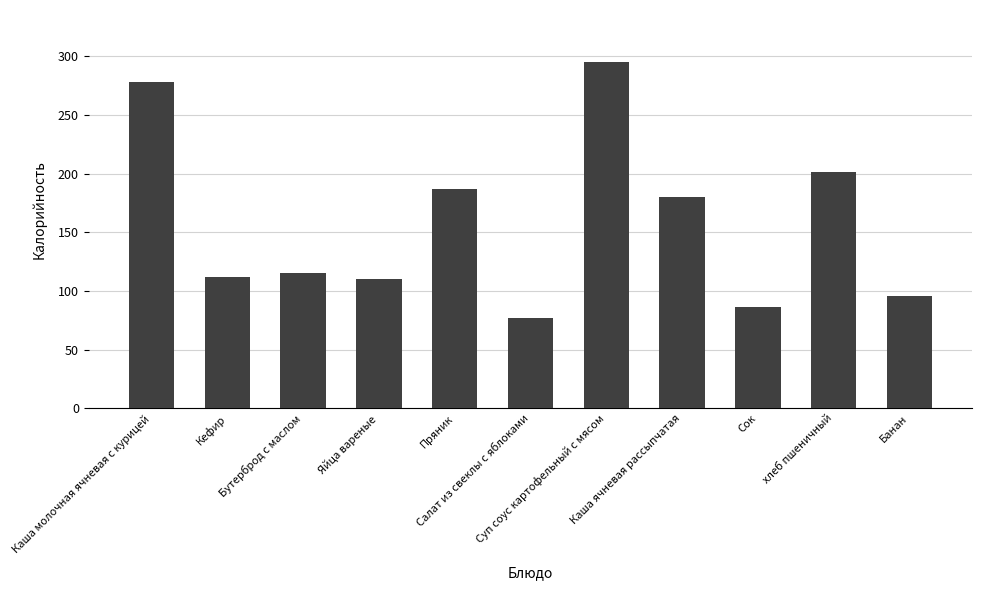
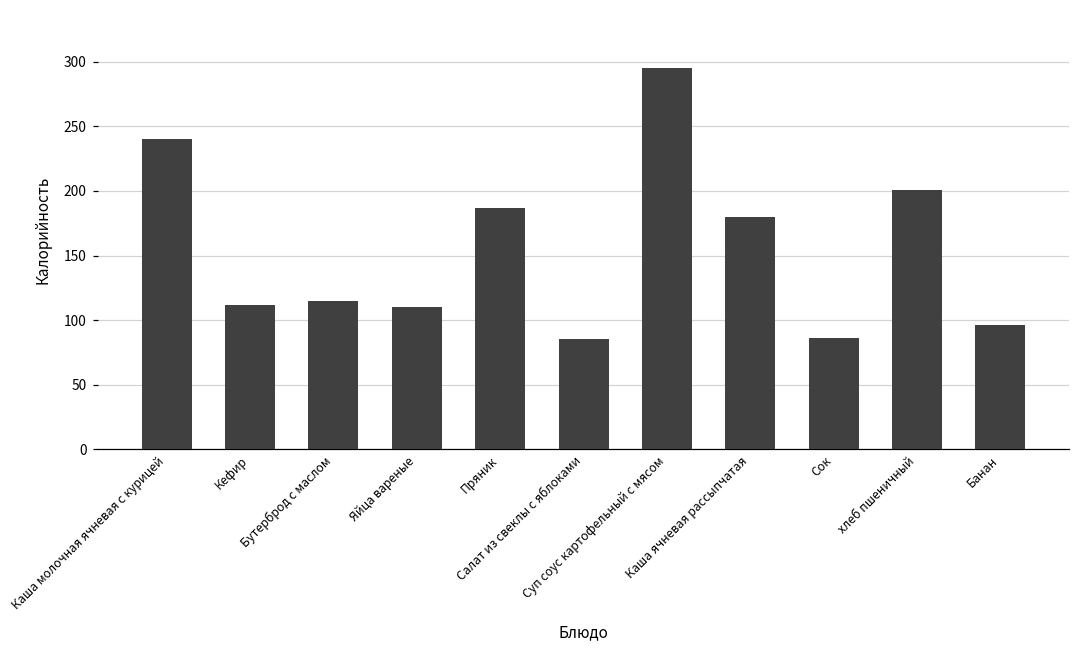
  {
-   "Каша молочная ячневая с курицей": 278,
+   "Каша молочная ячневая с курицей": 240,
    "Кефир": 112,
    "Бутерброд с маслом": 115,
    "Яйца вареные": 110,
    "Пряник": 187,
-   "Салат из свеклы с яблоками": 77,
+   "Салат из свеклы с яблоками": 85,
    "Суп соус картофельный с мясом": 295,
    "Каша ячневая рассыпчатая": 180,
    "Сок": 86,
    "хлеб пшеничный": 201,
    "Банан": 96
  }
